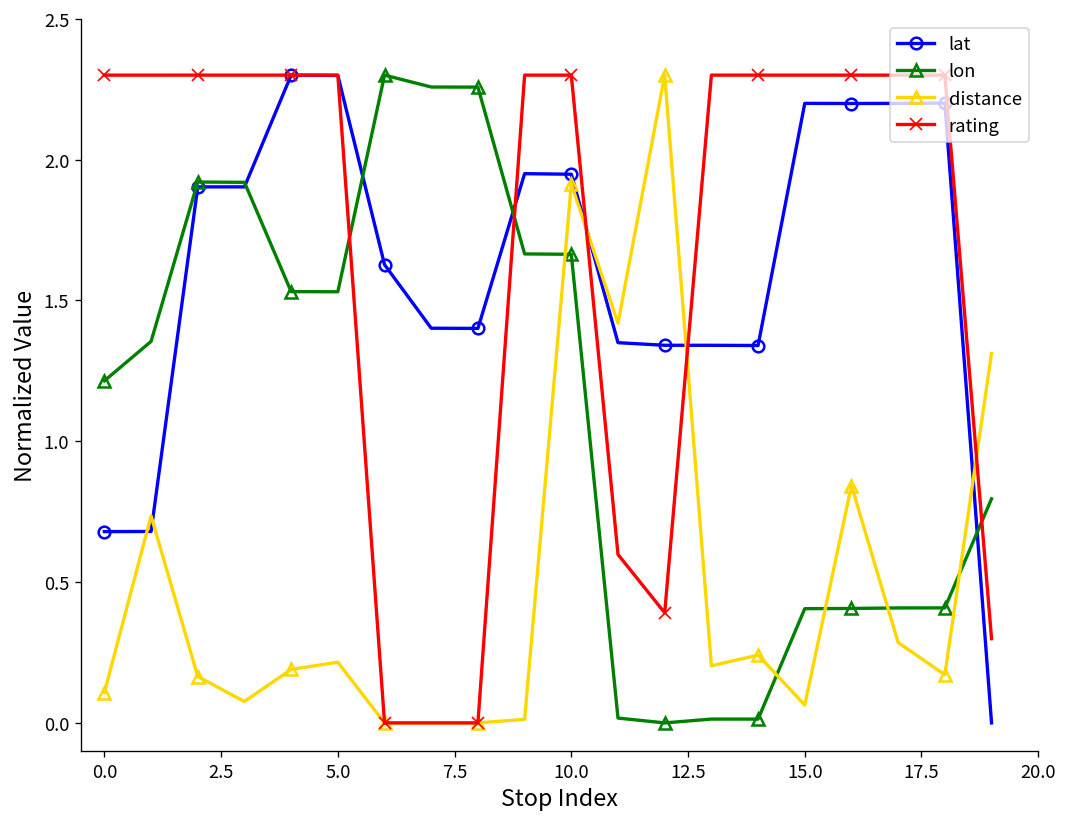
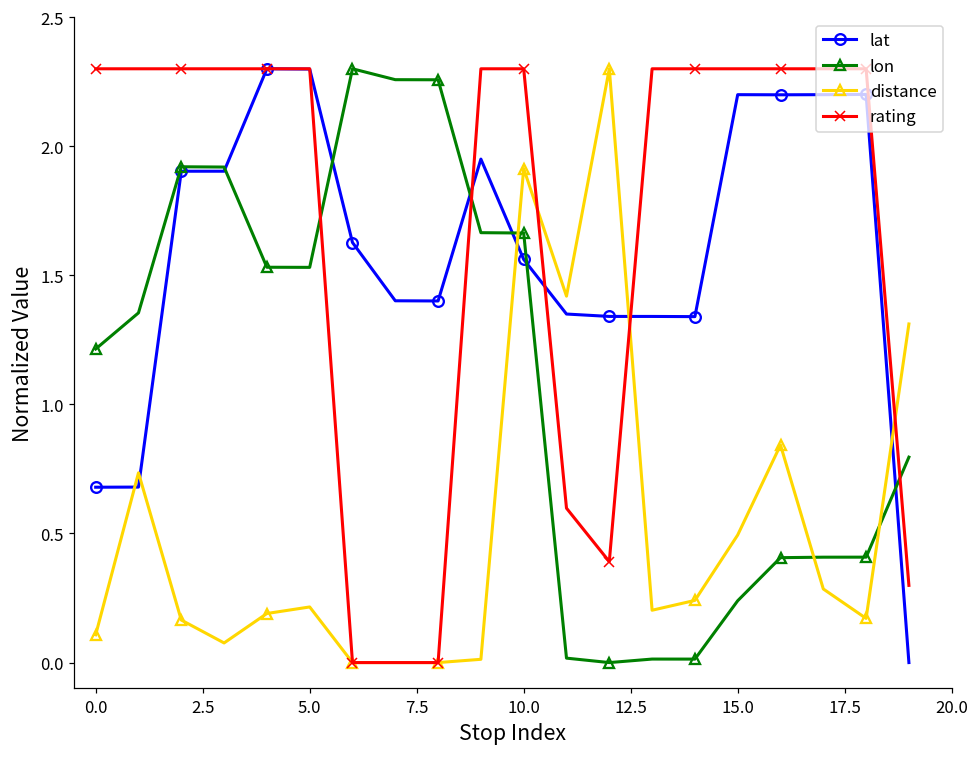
  {
    "lat": {
      "0.0": 0.68,
-     "10.0": 1.95,
+     "10.0": 1.56,
      "15.0": 2.20
    },
    "lon": {
      "0.0": 1.21,
      "5.0": 1.53,
      "10.0": 1.66,
-     "15.0": 0.41
+     "15.0": 0.24
    },
    "distance": {
      "0.0": 0.11,
      "5.0": 0.22,
      "10.0": 1.91,
-     "15.0": 0.06
+     "15.0": 0.49
    },
    "rating": {
      "0.0": 2.30,
      "10.0": 2.30,
      "15.0": 2.30
    }
  }
